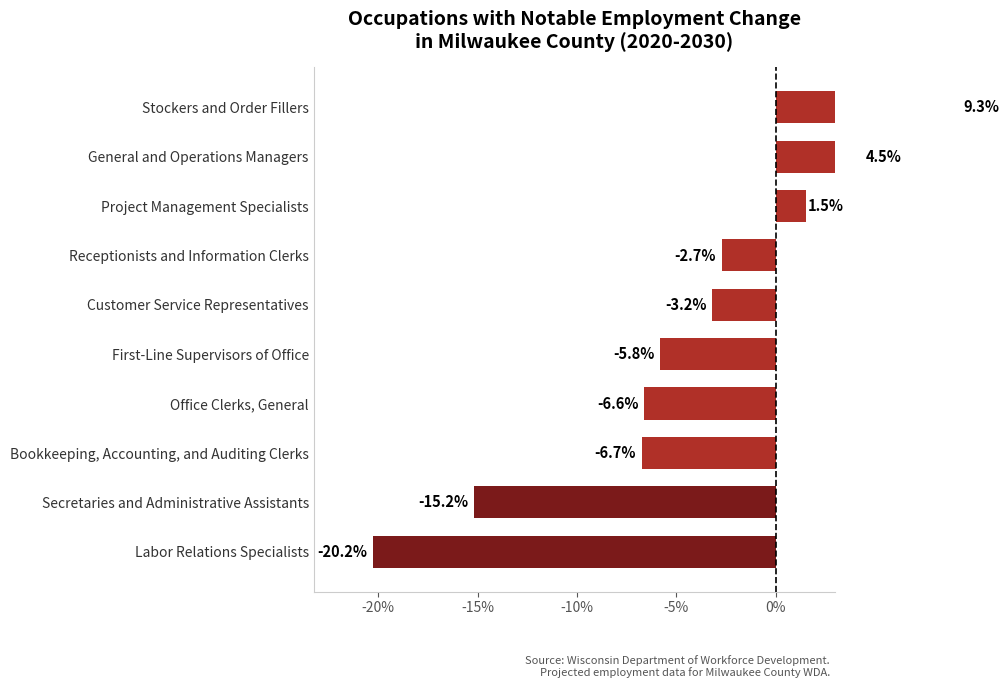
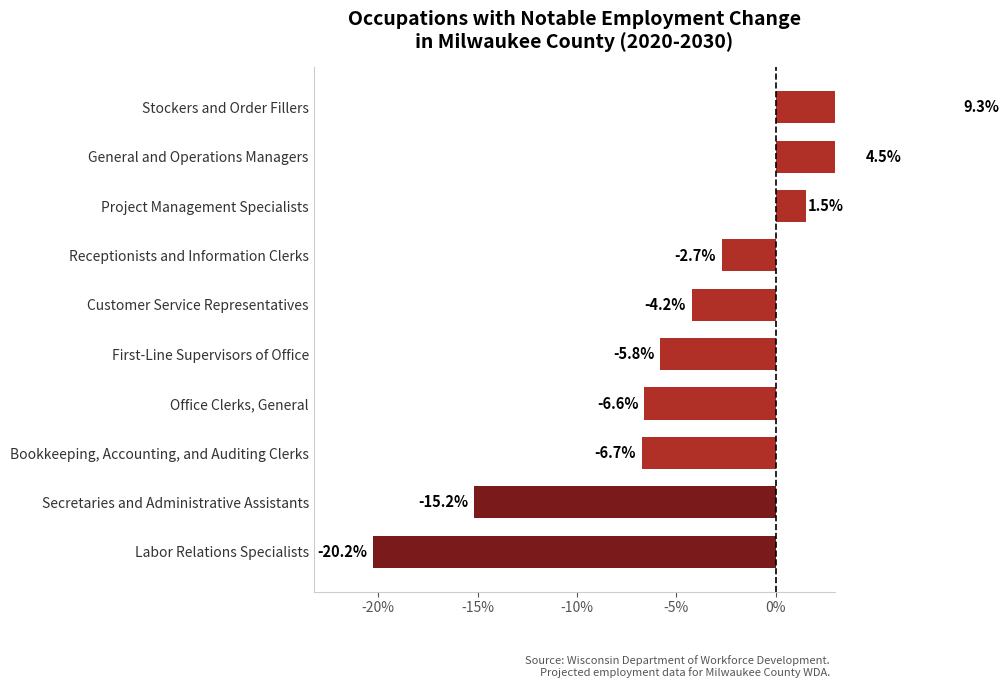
  {
    "Project Management Specialists": "1.5%",
    "Receptionists and Information Clerks": "-2.7%",
-   "Customer Service Representatives": "-3.2%",
+   "Customer Service Representatives": "-4.2%",
    "First-Line Supervisors of Office": "-5.8%",
    "Office Clerks, General": "-6.6%",
    "Bookkeeping, Accounting, and Auditing Clerks": "-6.7%",
    "Secretaries and Administrative Assistants": "-15.2%",
    "Labor Relations Specialists": "-20.2%"
  }
